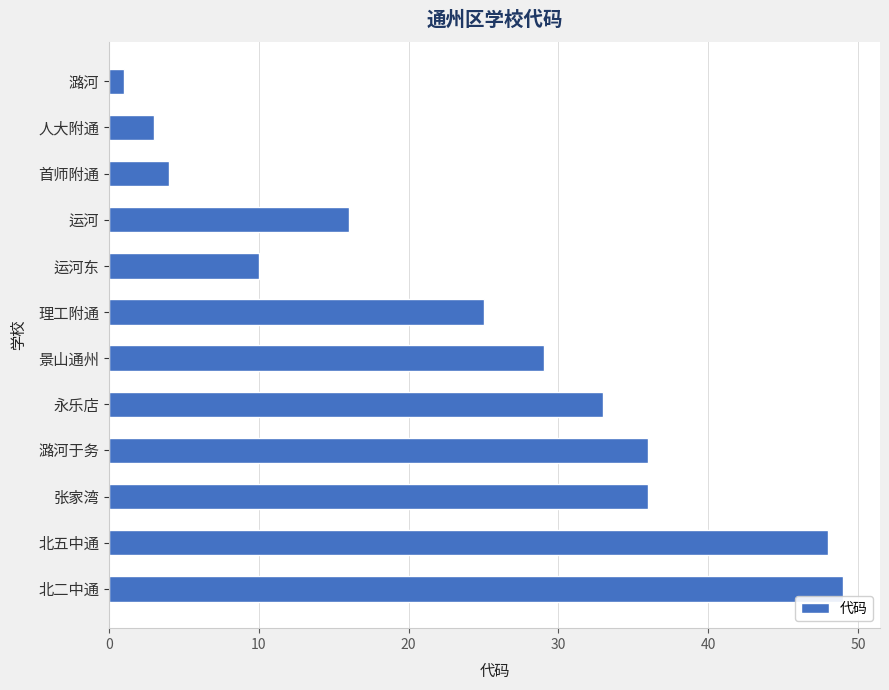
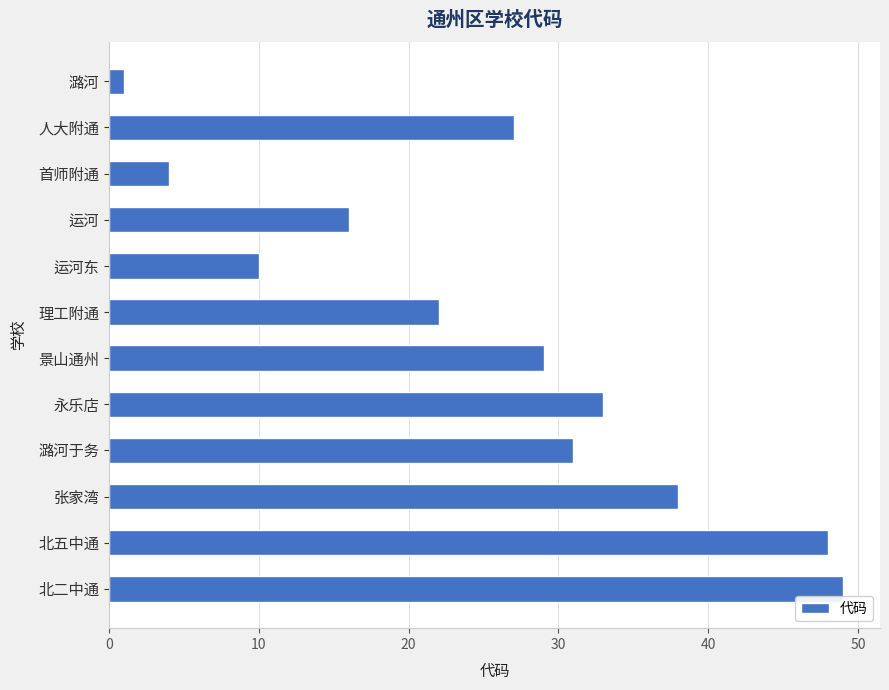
  {
    "潞河": 1,
-   "人大附通": 3,
+   "人大附通": 27,
    "首师附通": 4,
    "运河": 16,
    "运河东": 10,
-   "理工附通": 25,
+   "理工附通": 22,
    "景山通州": 29,
    "永乐店": 33,
-   "潞河于务": 36,
-   "张家湾": 36,
+   "潞河于务": 31,
+   "张家湾": 38,
    "北五中通": 48,
    "北二中通": 49
  }
